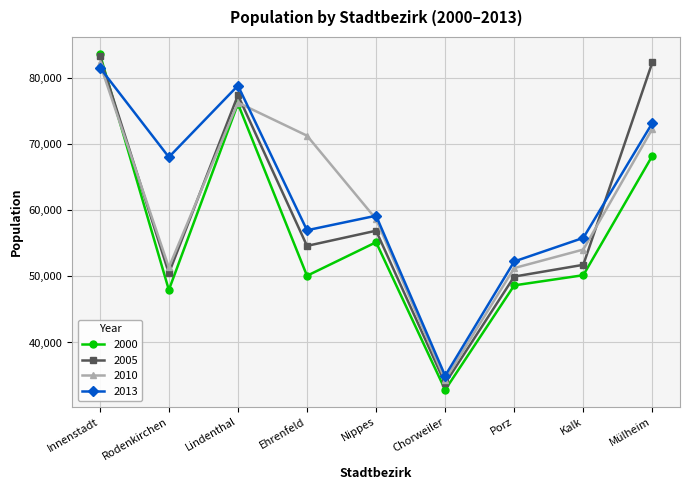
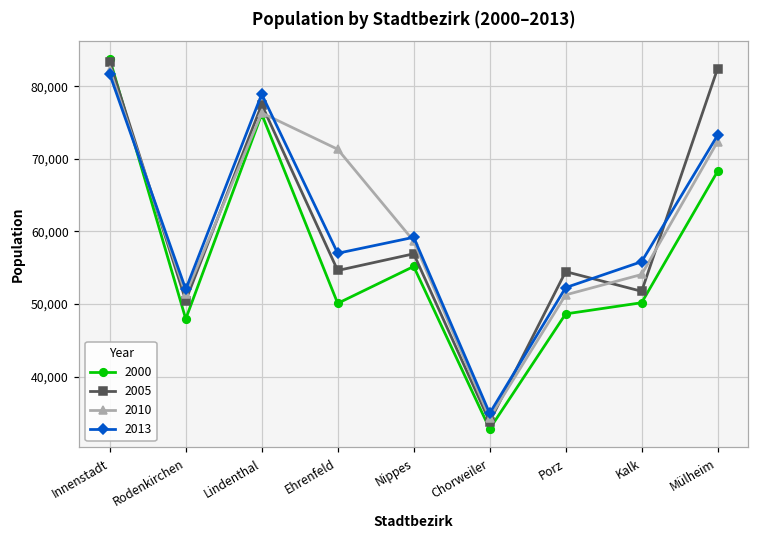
  {
    "2000": {
      "Innenstadt": "84,000",
      "Rodenkirchen": "48,000",
      "Ehrenfeld": "50,000",
      "Nippes": "55,000",
      "Chorweiler": "33,000",
      "Porz": "49,000",
      "Kalk": "50,000",
      "Mülheim": "68,000"
    },
    "2005": {
      "Innenstadt": "83,000",
      "Rodenkirchen": "50,000",
      "Lindenthal": "77,000",
      "Ehrenfeld": "55,000",
      "Nippes": "57,000",
      "Chorweiler": "34,000",
-     "Porz": "50,000",
+     "Porz": "54,000",
      "Kalk": "52,000",
      "Mülheim": "82,000"
    },
    "2010": {
      "Innenstadt": "82,000",
      "Rodenkirchen": "51,000",
      "Ehrenfeld": "71,000",
      "Nippes": "59,000",
      "Chorweiler": "34,000",
      "Porz": "51,000",
      "Kalk": "54,000",
      "Mülheim": "72,000"
    },
    "2013": {
      "Innenstadt": "82,000",
-     "Rodenkirchen": "68,000",
+     "Rodenkirchen": "52,000",
      "Lindenthal": "79,000",
      "Ehrenfeld": "57,000",
      "Nippes": "59,000",
      "Chorweiler": "35,000",
      "Porz": "52,000",
      "Kalk": "56,000",
      "Mülheim": "73,000"
    }
  }
